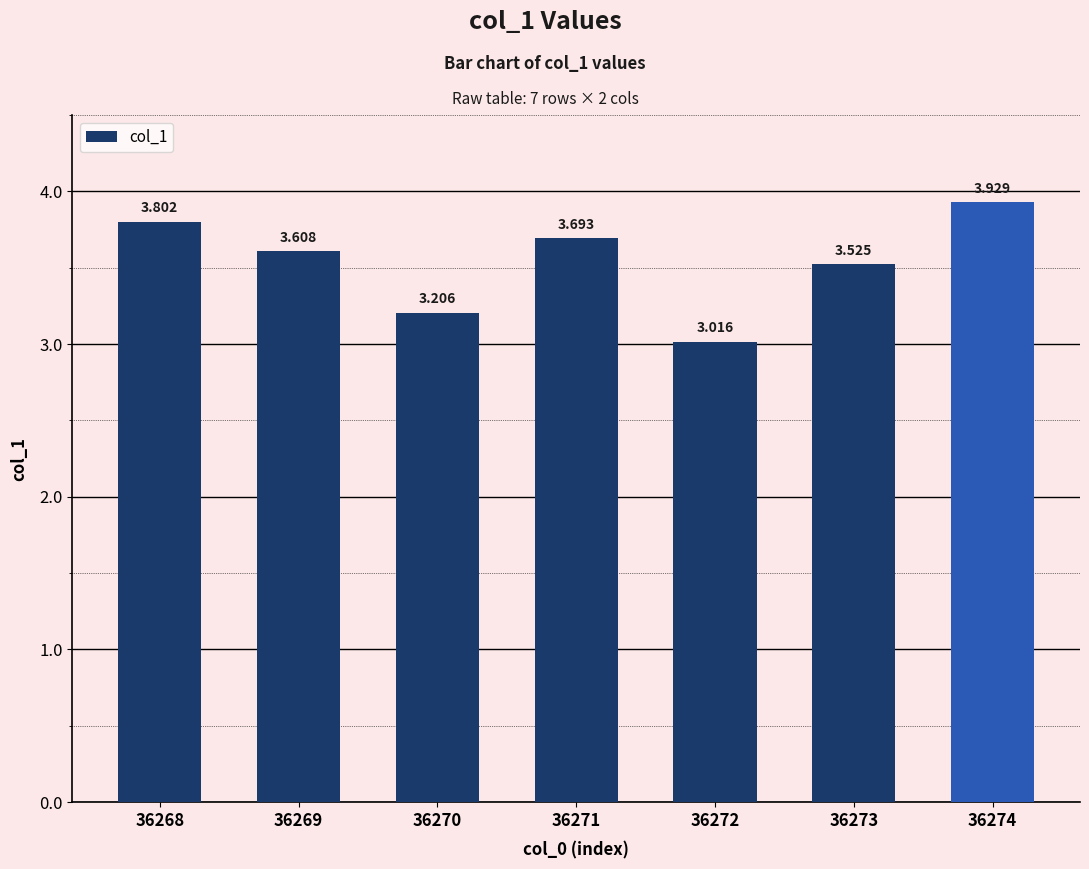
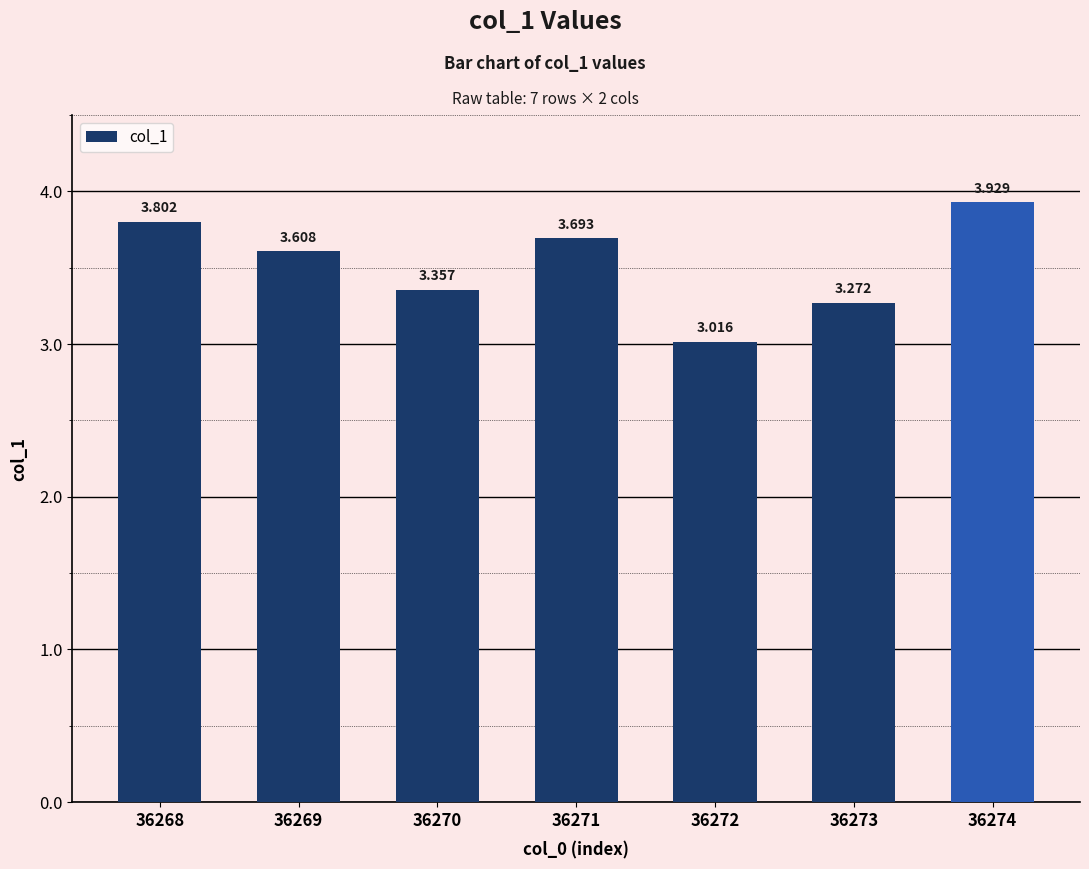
  {
    "36268": 3.802,
    "36269": 3.608,
-   "36270": 3.206,
+   "36270": 3.357,
    "36271": 3.693,
    "36272": 3.016,
-   "36273": 3.525,
+   "36273": 3.272,
    "36274": 3.929
  }
